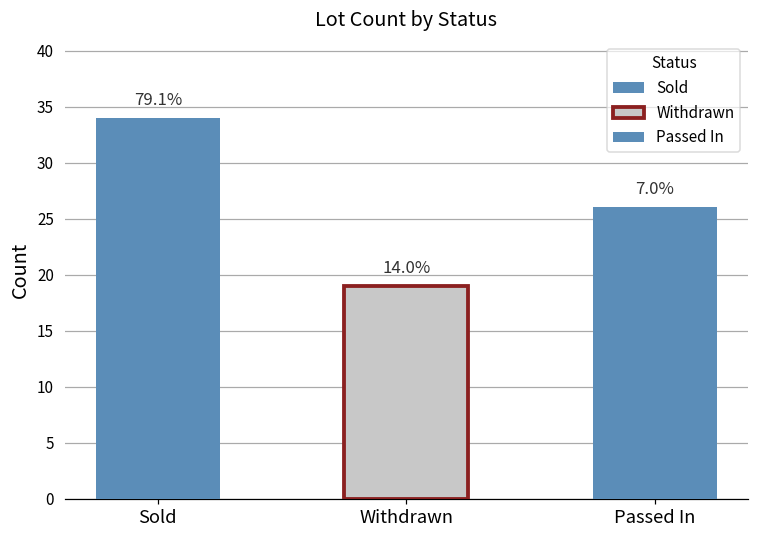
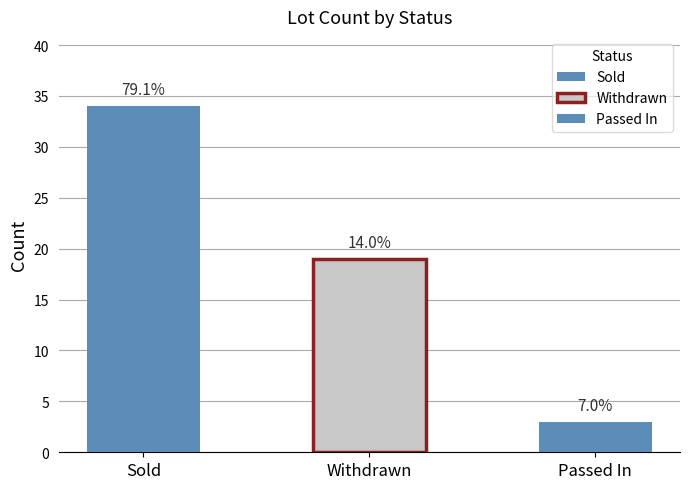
  {
-   "Passed In": 26
+   "Passed In": 3
  }
